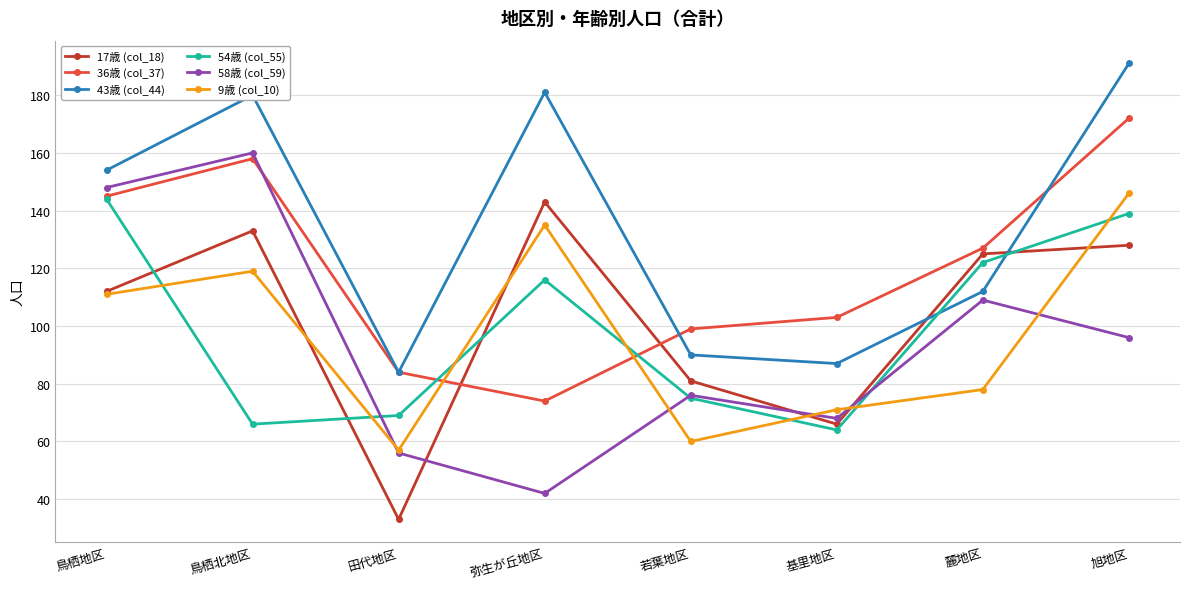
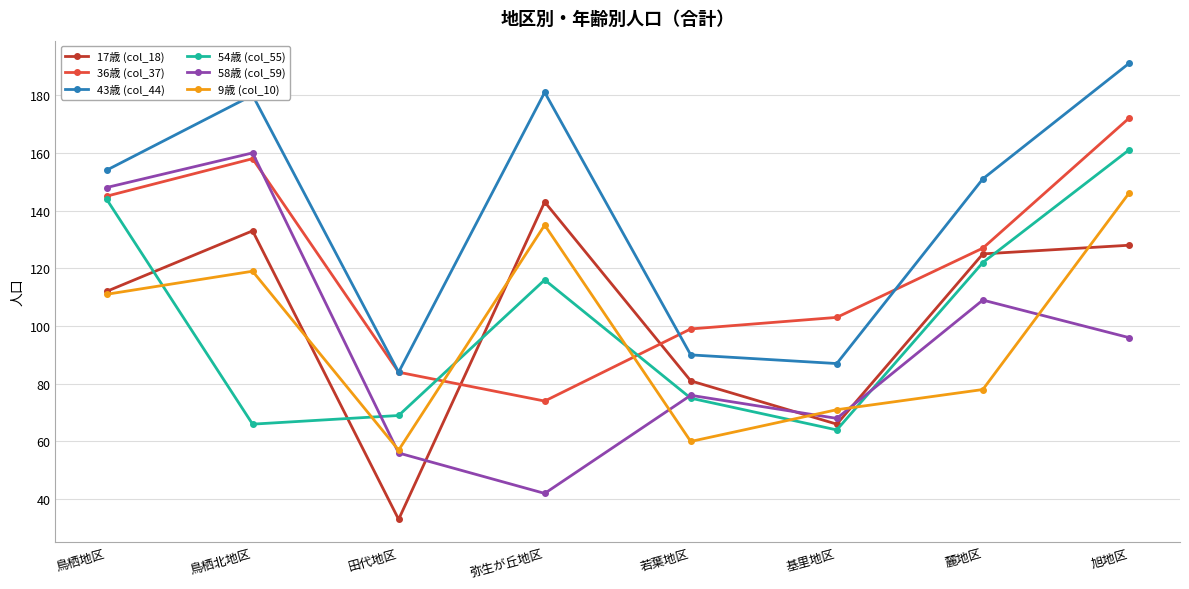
  {
    "43歳 (col_44)": {
      "鳥栖地区": 154,
      "弥生が丘地区": 181,
      "若葉地区": 90,
      "基里地区": 87,
-     "麓地区": 112,
+     "麓地区": 151,
      "旭地区": 191
    },
    "54歳 (col_55)": {
      "鳥栖地区": 144,
      "鳥栖北地区": 66,
      "田代地区": 69,
      "弥生が丘地区": 116,
      "若葉地区": 75,
      "基里地区": 64,
      "麓地区": 122,
-     "旭地区": 139
+     "旭地区": 161
    },
    "58歳 (col_59)": {
      "鳥栖地区": 148,
      "鳥栖北地区": 160,
      "田代地区": 56,
      "弥生が丘地区": 42,
      "若葉地区": 76,
      "基里地区": 68,
      "麓地区": 109,
      "旭地区": 96
    },
    "9歳 (col_10)": {
      "鳥栖地区": 111,
      "鳥栖北地区": 119,
      "田代地区": 57,
      "弥生が丘地区": 135,
      "若葉地区": 60,
      "基里地区": 71,
      "麓地区": 78,
      "旭地区": 146
    }
  }
